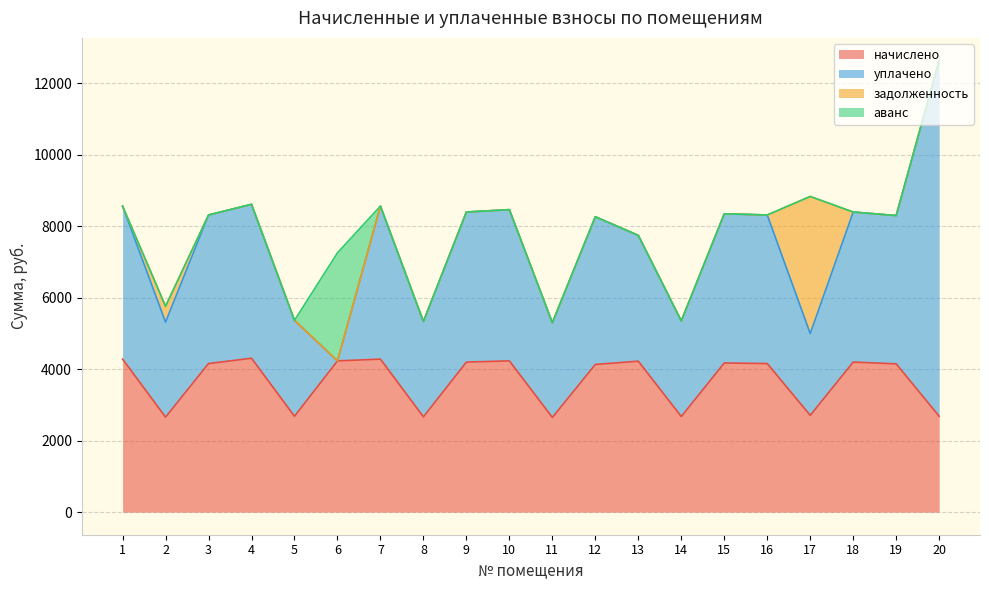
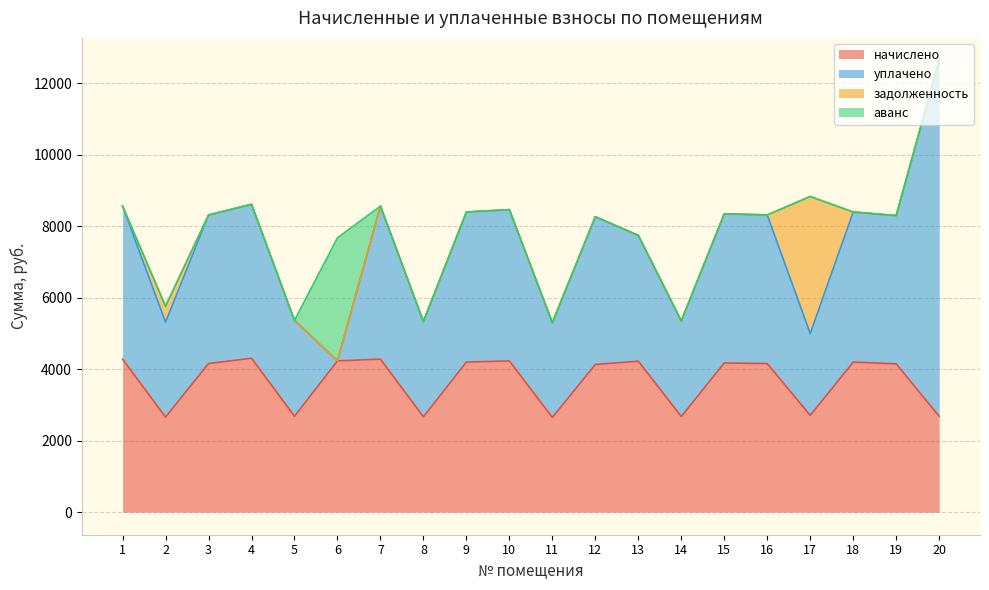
  {
    "начислено": {
      "1": 4300,
      "2": 2700,
      "3": 4200,
      "4": 4300,
      "5": 2700,
      "7": 4300,
      "8": 2700,
      "9": 4200,
      "10": 4200,
      "11": 2600,
      "12": 4100,
      "13": 4200,
      "14": 2700,
      "15": 4200,
      "16": 4200,
      "17": 2700,
      "18": 4200,
      "19": 4100,
      "20": 2700
    },
    "уплачено": {
      "2": 2700,
      "17": 2300
    },
    "аванс": {
-     "6": 3000
+     "6": 3400
    }
  }
